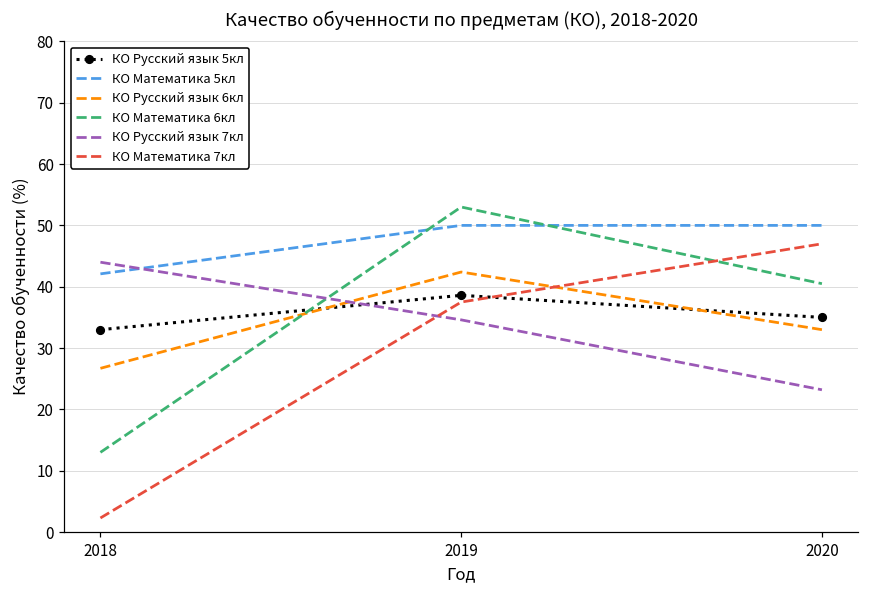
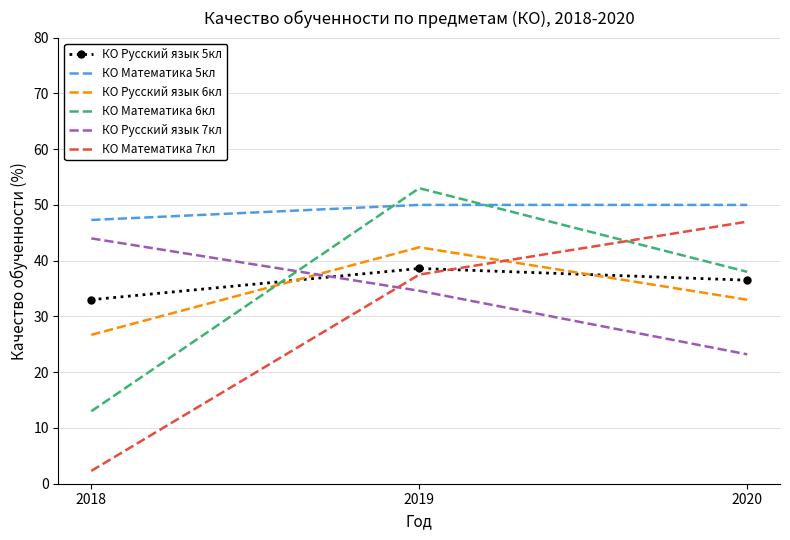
  {
    "КО Русский язык 5кл": {
      "2018": 33,
      "2019": 39,
-     "2020": 35
+     "2020": 37
    },
    "КО Математика 5кл": {
-     "2018": 42,
+     "2018": 47,
      "2019": 50,
      "2020": 50
    },
    "КО Русский язык 6кл": {
      "2018": 27,
      "2019": 42,
      "2020": 33
    },
    "КО Математика 6кл": {
      "2018": 13,
      "2019": 53,
-     "2020": 41
+     "2020": 38
    },
    "КО Русский язык 7кл": {
      "2018": 44,
      "2019": 35,
      "2020": 23
    },
    "КО Математика 7кл": {
      "2018": 2,
      "2019": 38,
      "2020": 47
    }
  }
